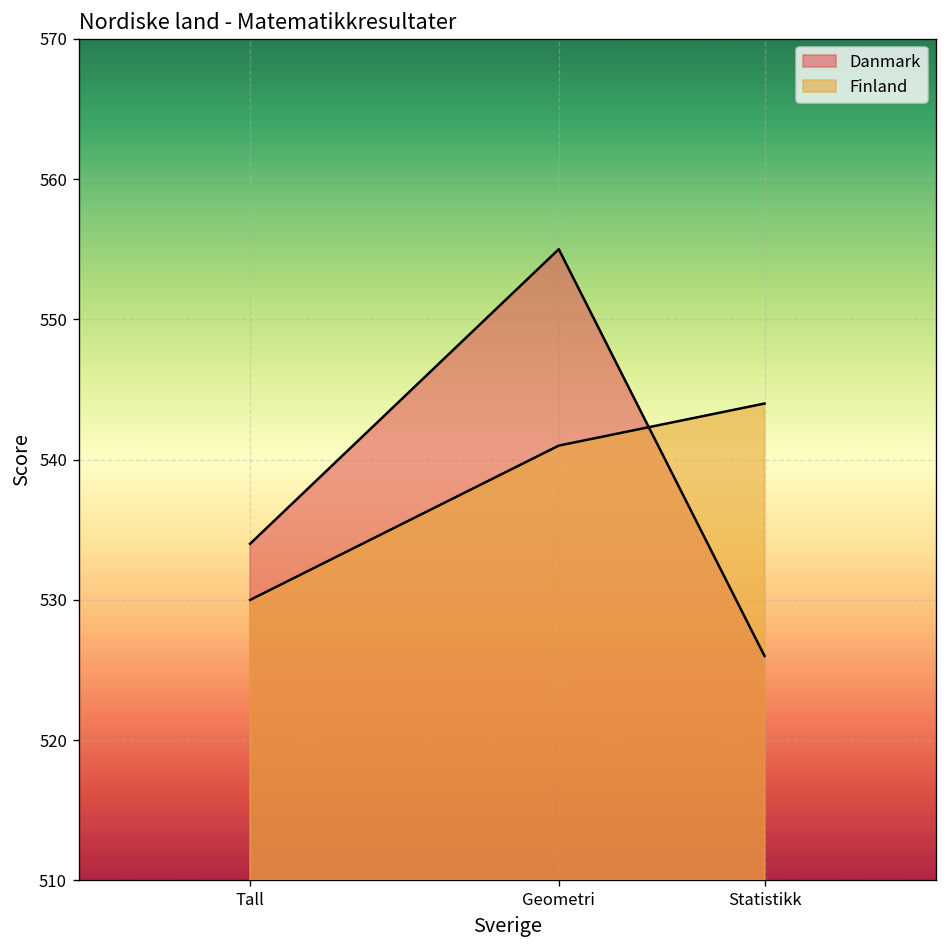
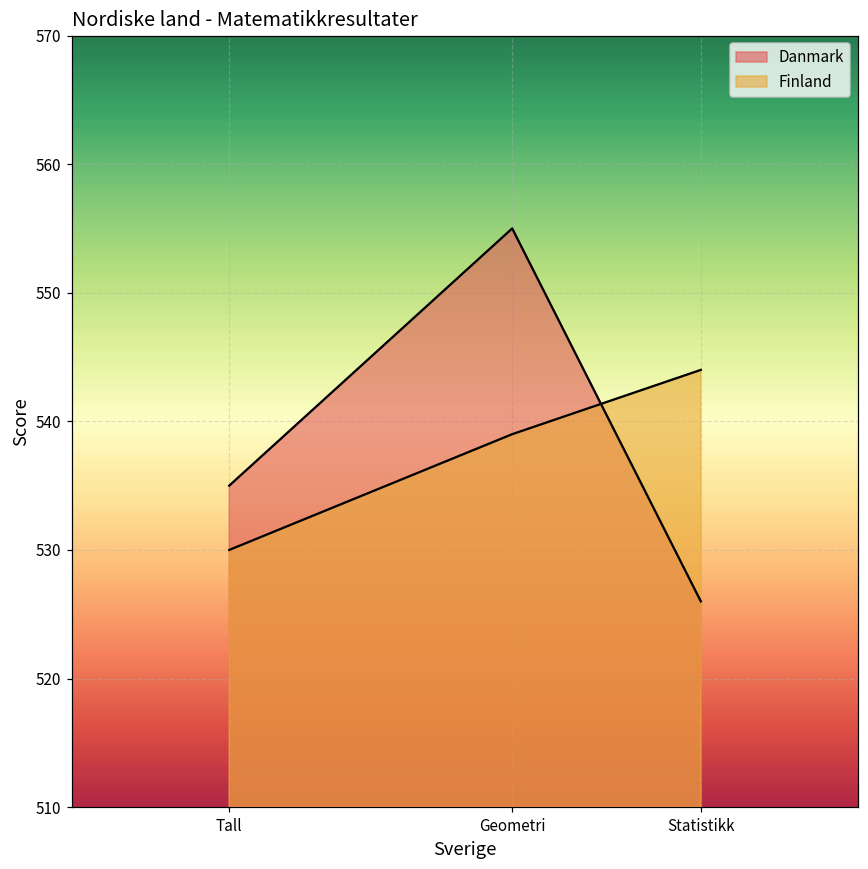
  {
    "Danmark": {
-     "Tall": 534,
+     "Tall": 535,
      "Geometri": 555,
      "Statistikk": 526
    },
    "Finland": {
      "Tall": 530,
-     "Geometri": 541,
+     "Geometri": 539,
      "Statistikk": 544
    }
  }
